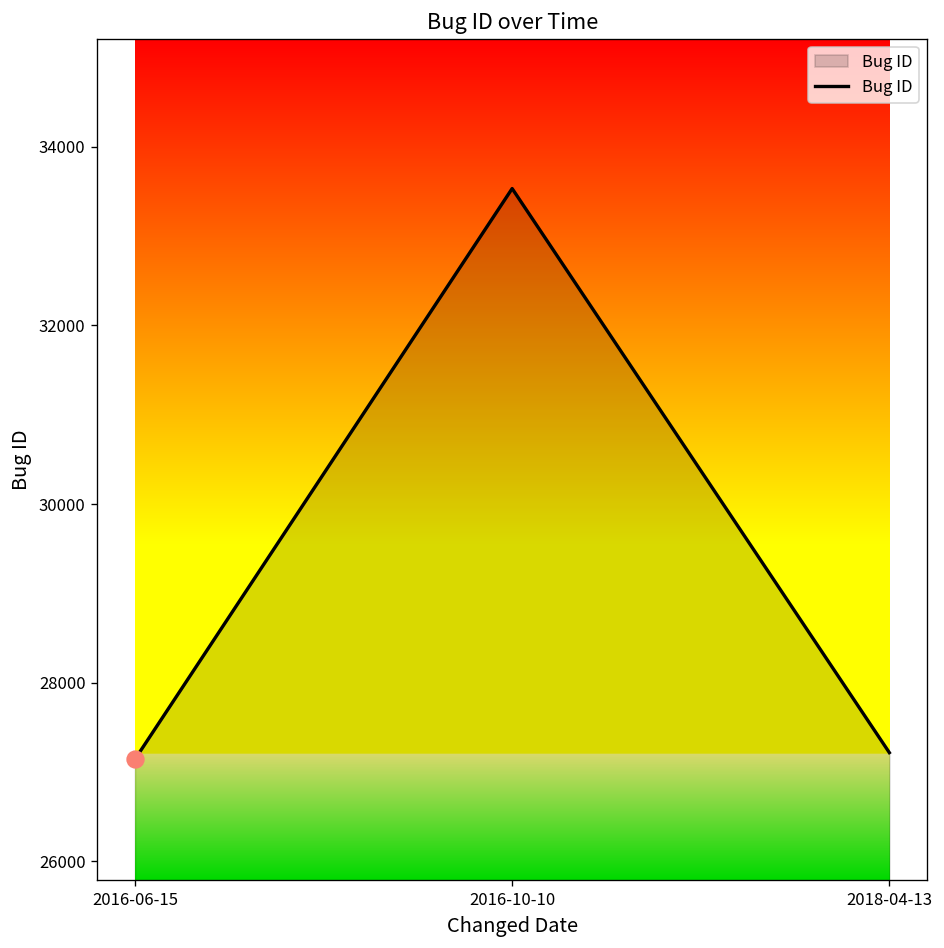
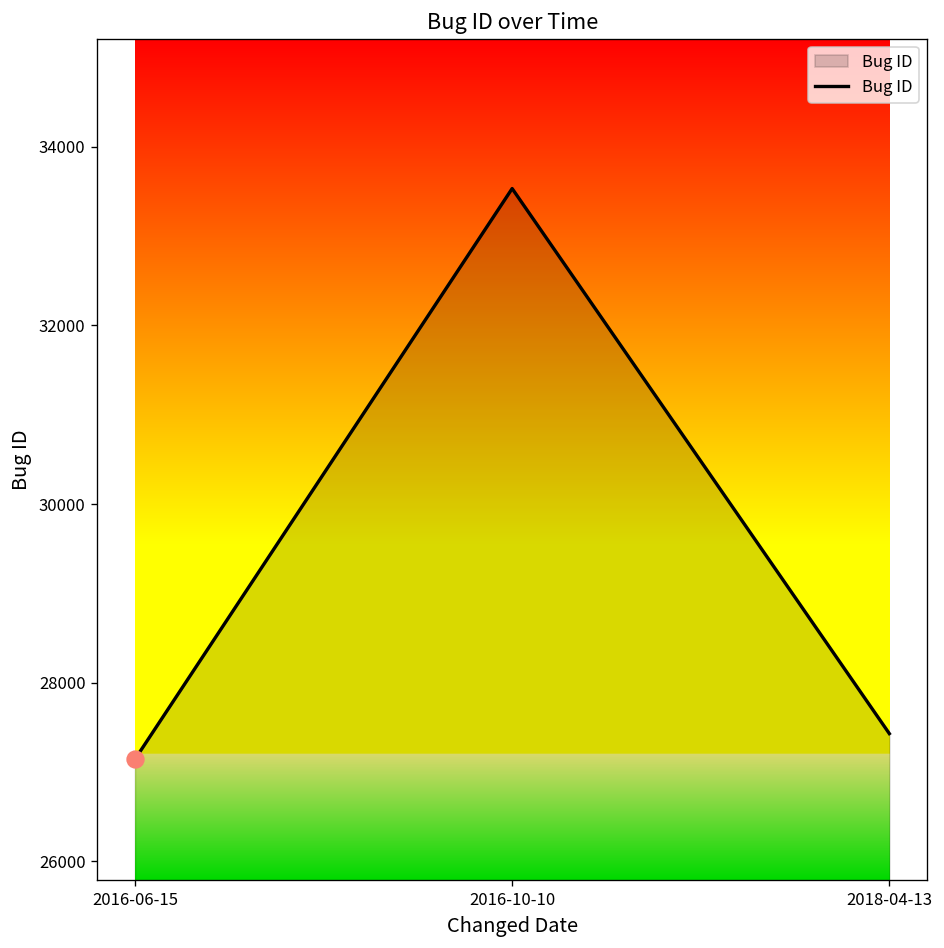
  {
    "Bug ID": {
      "2016-10-10": 33500,
-     "2018-04-13": 27200
+     "2018-04-13": 27400
    }
  }
